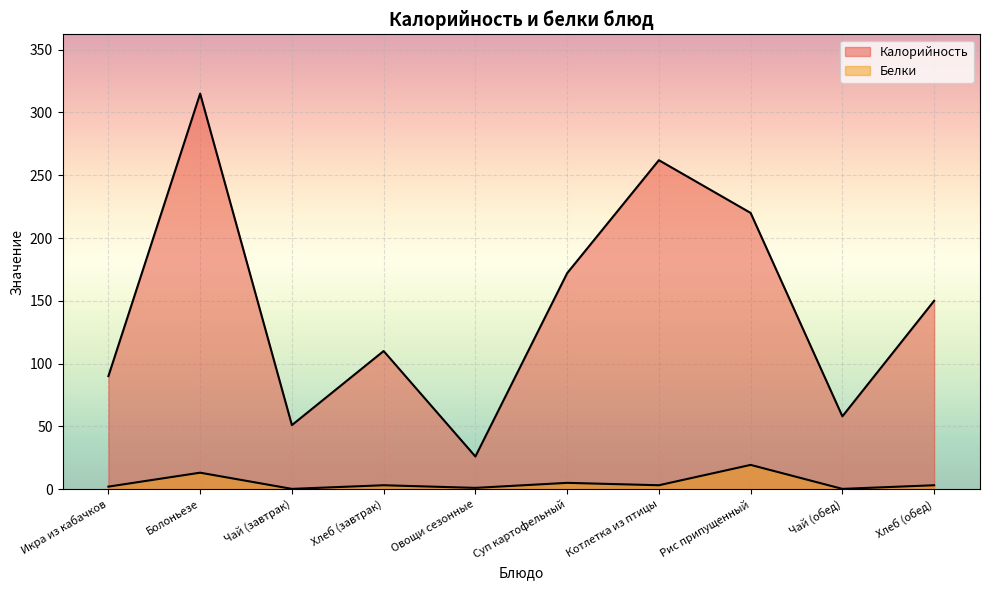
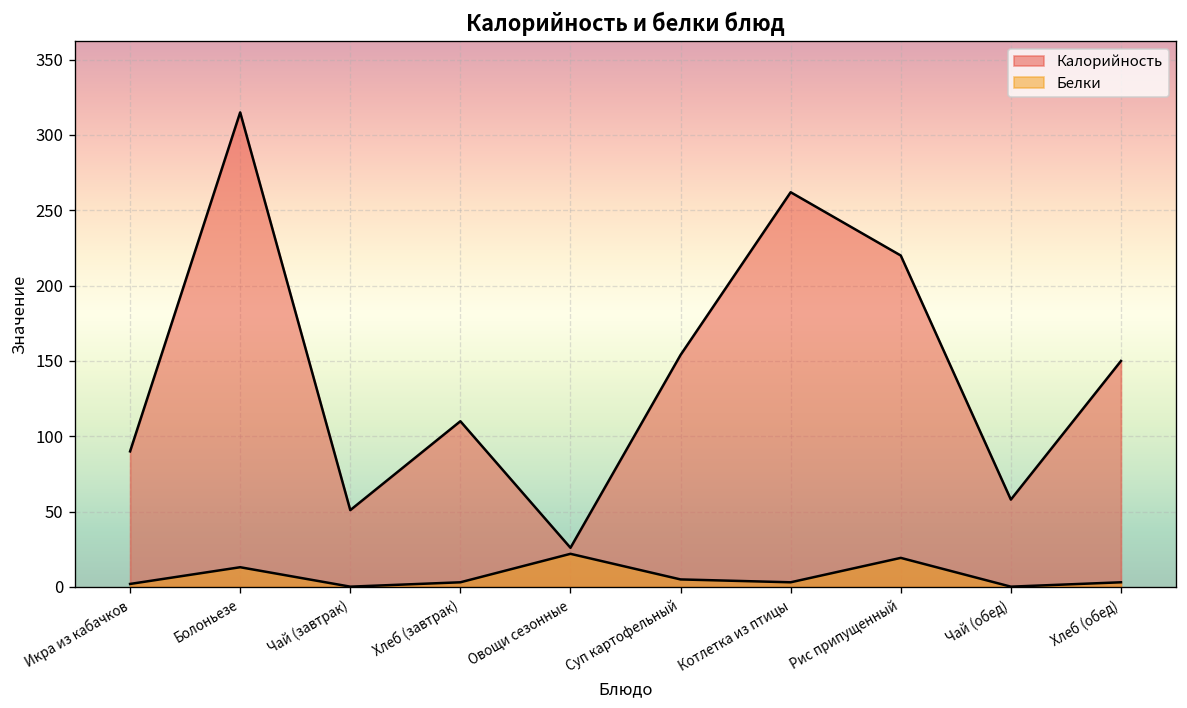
  {
    "Калорийность": {
      "Икра из кабачков": 90,
      "Болоньезе": 315,
      "Чай (завтрак)": 51,
      "Хлеб (завтрак)": 110,
      "Овощи сезонные": 26,
-     "Суп картофельный": 172,
+     "Суп картофельный": 154,
      "Котлетка из птицы": 262,
      "Рис припущенный": 220,
      "Чай (обед)": 58,
      "Хлеб (обед)": 150
    },
    "Белки": {
      "Икра из кабачков": 2,
      "Болоньезе": 13,
      "Чай (завтрак)": 0,
      "Хлеб (завтрак)": 3,
-     "Овощи сезонные": 1,
+     "Овощи сезонные": 22,
      "Суп картофельный": 5,
      "Котлетка из птицы": 3,
      "Рис припущенный": 19,
      "Чай (обед)": 0,
      "Хлеб (обед)": 3
    }
  }
